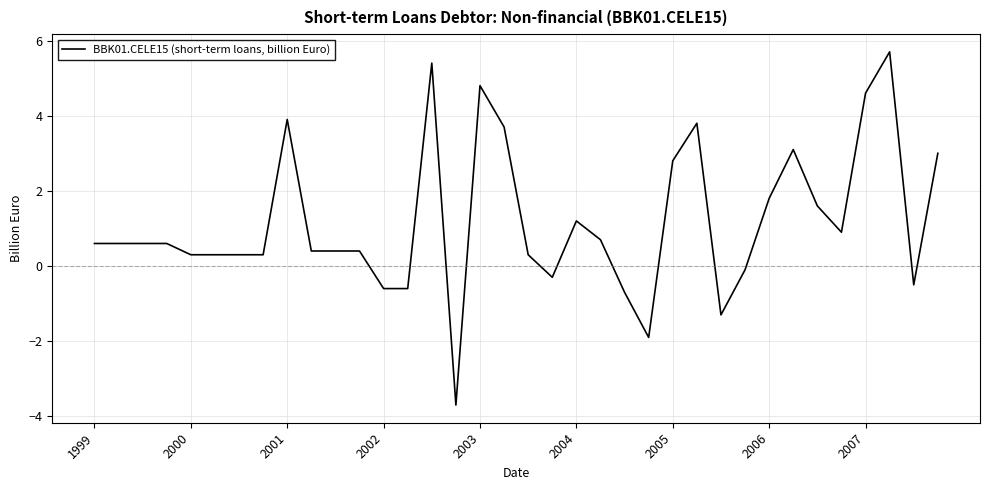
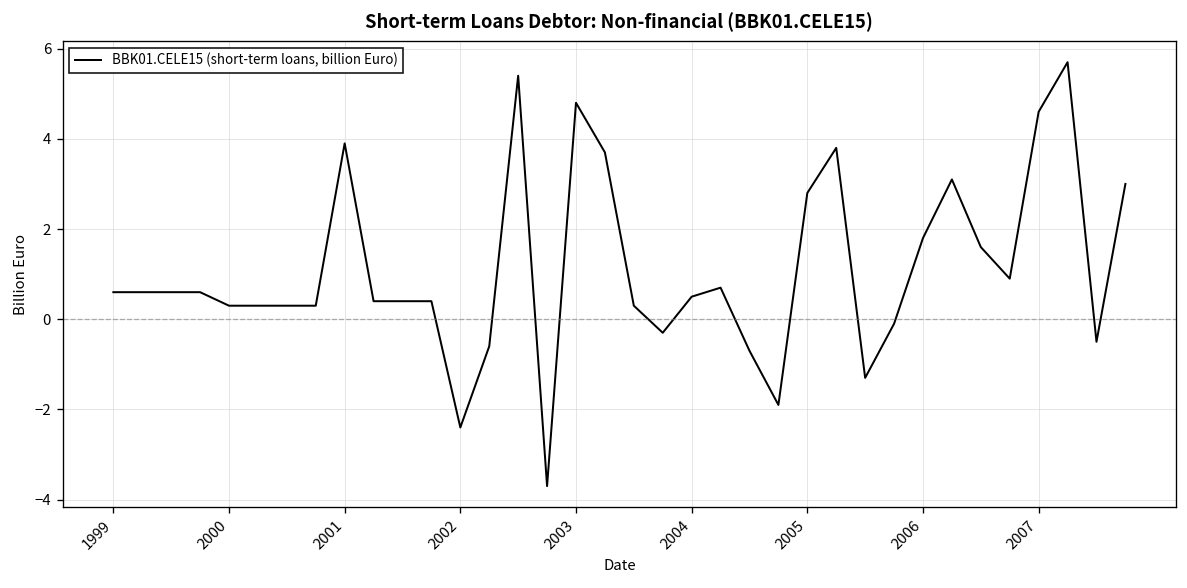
  {
    "1999": 0.6,
    "2000": 0.3,
    "2001": 3.9,
-   "2002": -0.6,
+   "2002": -2.4,
    "2003": 4.8,
-   "2004": 1.2,
+   "2004": 0.5,
    "2005": 2.8,
    "2006": 1.8,
    "2007": 4.6
  }
